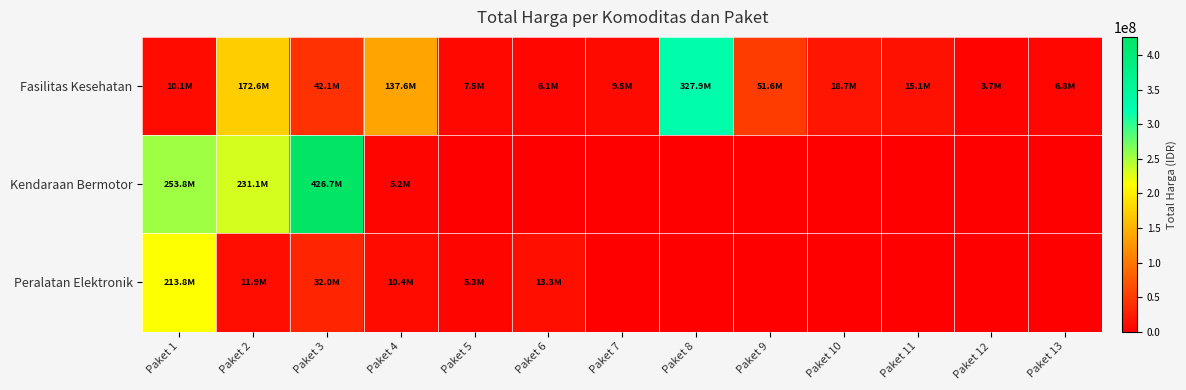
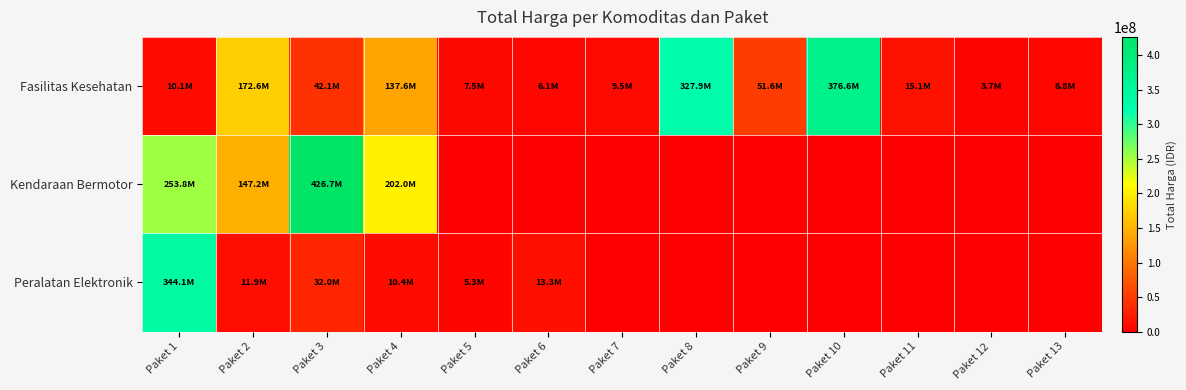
  {
    "Fasilitas Kesehatan": {
      "Paket 1": "10.1M",
      "Paket 2": "172.6M",
      "Paket 3": "42.1M",
      "Paket 4": "137.6M",
      "Paket 5": "7.5M",
      "Paket 6": "6.1M",
      "Paket 7": "9.5M",
      "Paket 8": "327.9M",
      "Paket 9": "51.6M",
-     "Paket 10": "18.7M",
+     "Paket 10": "376.6M",
      "Paket 11": "15.1M",
      "Paket 12": "3.7M",
      "Paket 13": "6.8M"
    },
    "Kendaraan Bermotor": {
      "Paket 1": "253.8M",
-     "Paket 2": "231.1M",
+     "Paket 2": "147.2M",
      "Paket 3": "426.7M",
-     "Paket 4": "5.2M"
+     "Paket 4": "202.0M"
    },
    "Peralatan Elektronik": {
-     "Paket 1": "213.8M",
+     "Paket 1": "344.1M",
      "Paket 2": "11.9M",
      "Paket 3": "32.0M",
      "Paket 4": "10.4M",
      "Paket 5": "5.3M",
      "Paket 6": "13.3M"
    }
  }
